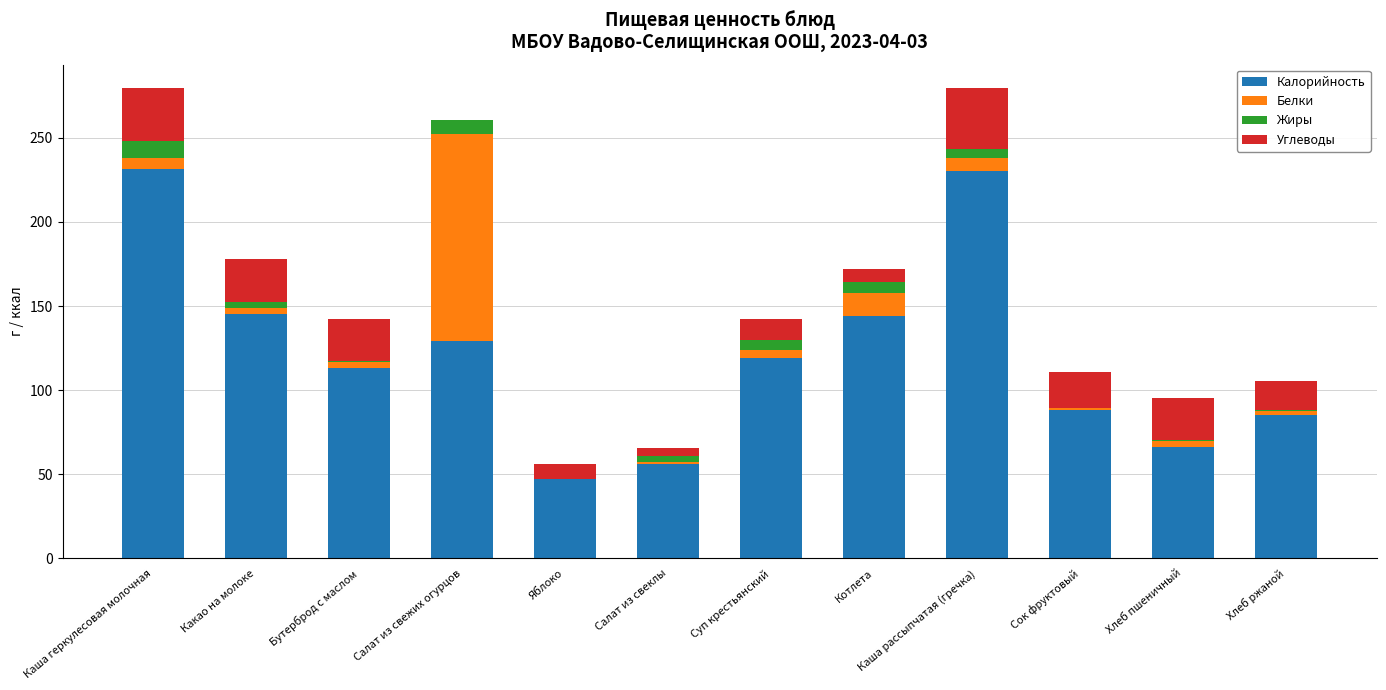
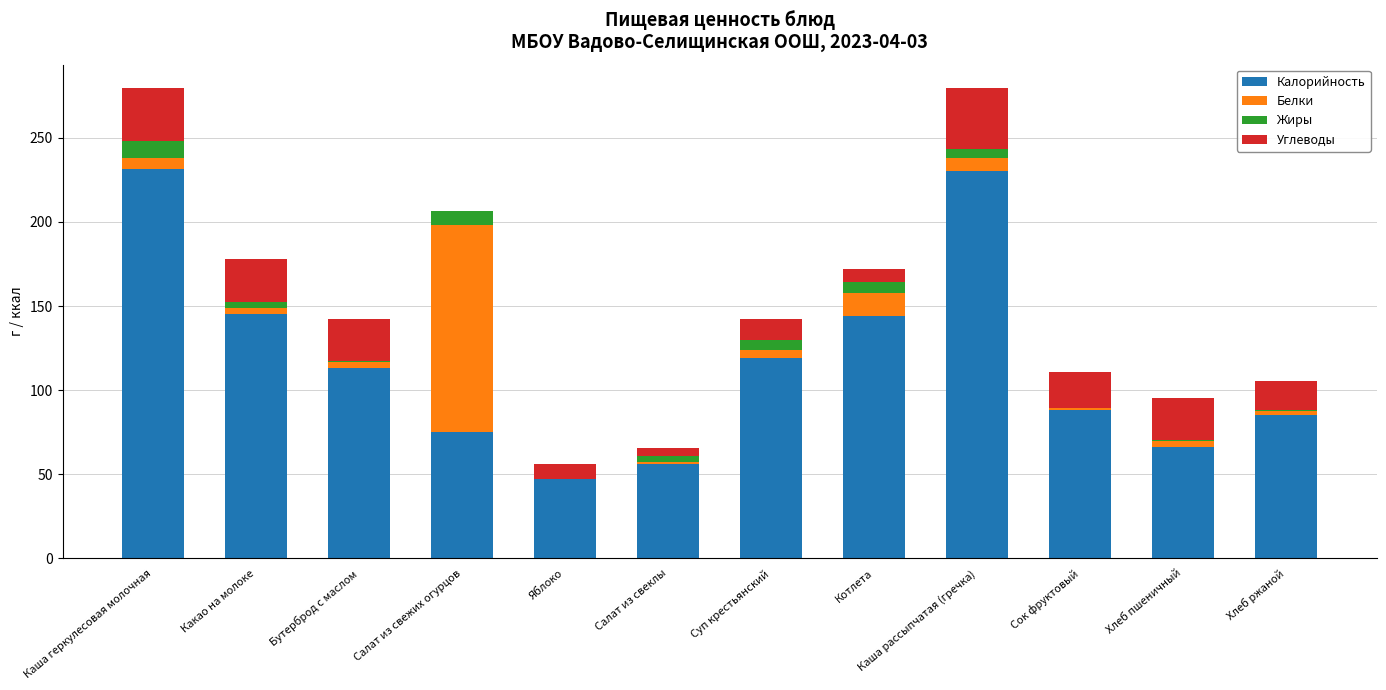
  {
    "Калорийность": {
      "Каша геркулесовая молочная": 232,
      "Какао на молоке": 145,
      "Бутерброд с маслом": 113,
-     "Салат из свежих огурцов": 129,
+     "Салат из свежих огурцов": 75,
      "Яблоко": 47,
      "Салат из свеклы": 56,
      "Суп крестьянский": 119,
      "Котлета": 144,
      "Каша рассыпчатая (гречка)": 230,
      "Сок фруктовый": 88,
      "Хлеб пшеничный": 66,
      "Хлеб ржаной": 85
    },
    "Белки": {
      "Каша геркулесовая молочная": 6,
      "Какао на молоке": 4,
      "Бутерброд с маслом": 4,
      "Салат из свежих огурцов": 123,
      "Яблоко": 0,
      "Суп крестьянский": 5,
      "Котлета": 14,
      "Каша рассыпчатая (гречка)": 7,
      "Хлеб пшеничный": 4,
      "Хлеб ржаной": 3
    },
    "Жиры": {
      "Каша геркулесовая молочная": 10,
      "Какао на молоке": 4,
      "Салат из свежих огурцов": 8,
      "Яблоко": 0,
      "Салат из свеклы": 4,
      "Суп крестьянский": 6,
      "Котлета": 6,
      "Каша рассыпчатая (гречка)": 6
    },
    "Углеводы": {
      "Каша геркулесовая молочная": 31,
      "Какао на молоке": 25,
      "Бутерброд с маслом": 25,
      "Яблоко": 9,
      "Салат из свеклы": 5,
      "Суп крестьянский": 12,
      "Котлета": 8,
      "Каша рассыпчатая (гречка)": 36,
      "Сок фруктовый": 22,
      "Хлеб пшеничный": 25,
      "Хлеб ржаной": 17
    }
  }
